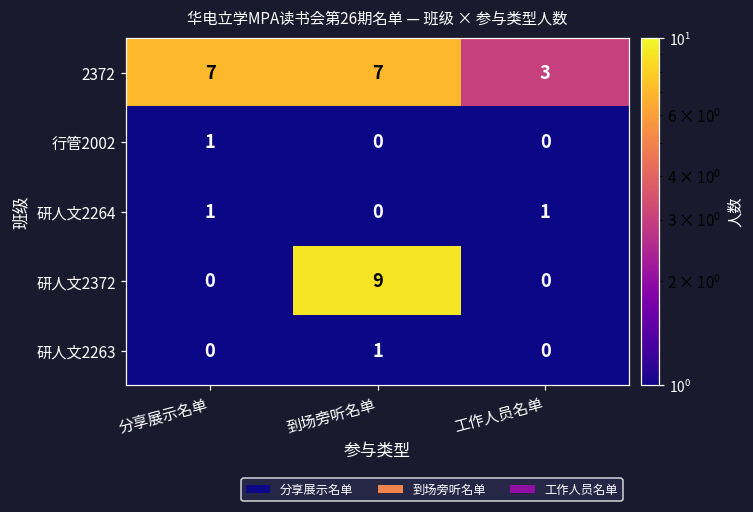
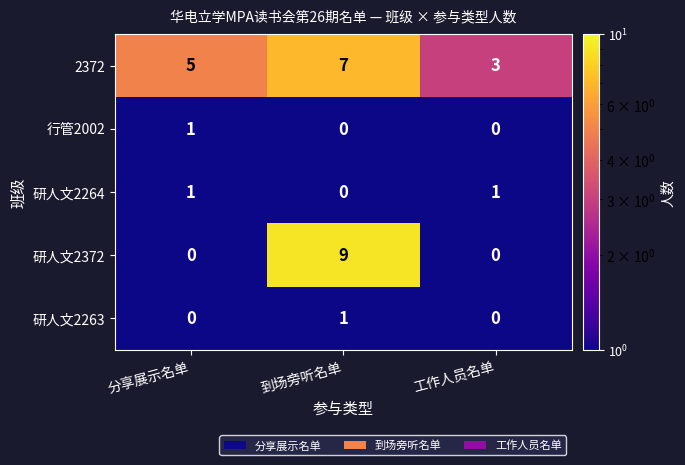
  {
    "2372": {
-     "分享展示名单": 7,
+     "分享展示名单": 5,
      "到场旁听名单": 7,
      "工作人员名单": 3
    },
    "行管2002": {
      "分享展示名单": 1,
      "到场旁听名单": 0,
      "工作人员名单": 0
    },
    "研人文2264": {
      "分享展示名单": 1,
      "到场旁听名单": 0,
      "工作人员名单": 1
    },
    "研人文2372": {
      "分享展示名单": 0,
      "到场旁听名单": 9,
      "工作人员名单": 0
    },
    "研人文2263": {
      "分享展示名单": 0,
      "到场旁听名单": 1,
      "工作人员名单": 0
    }
  }
